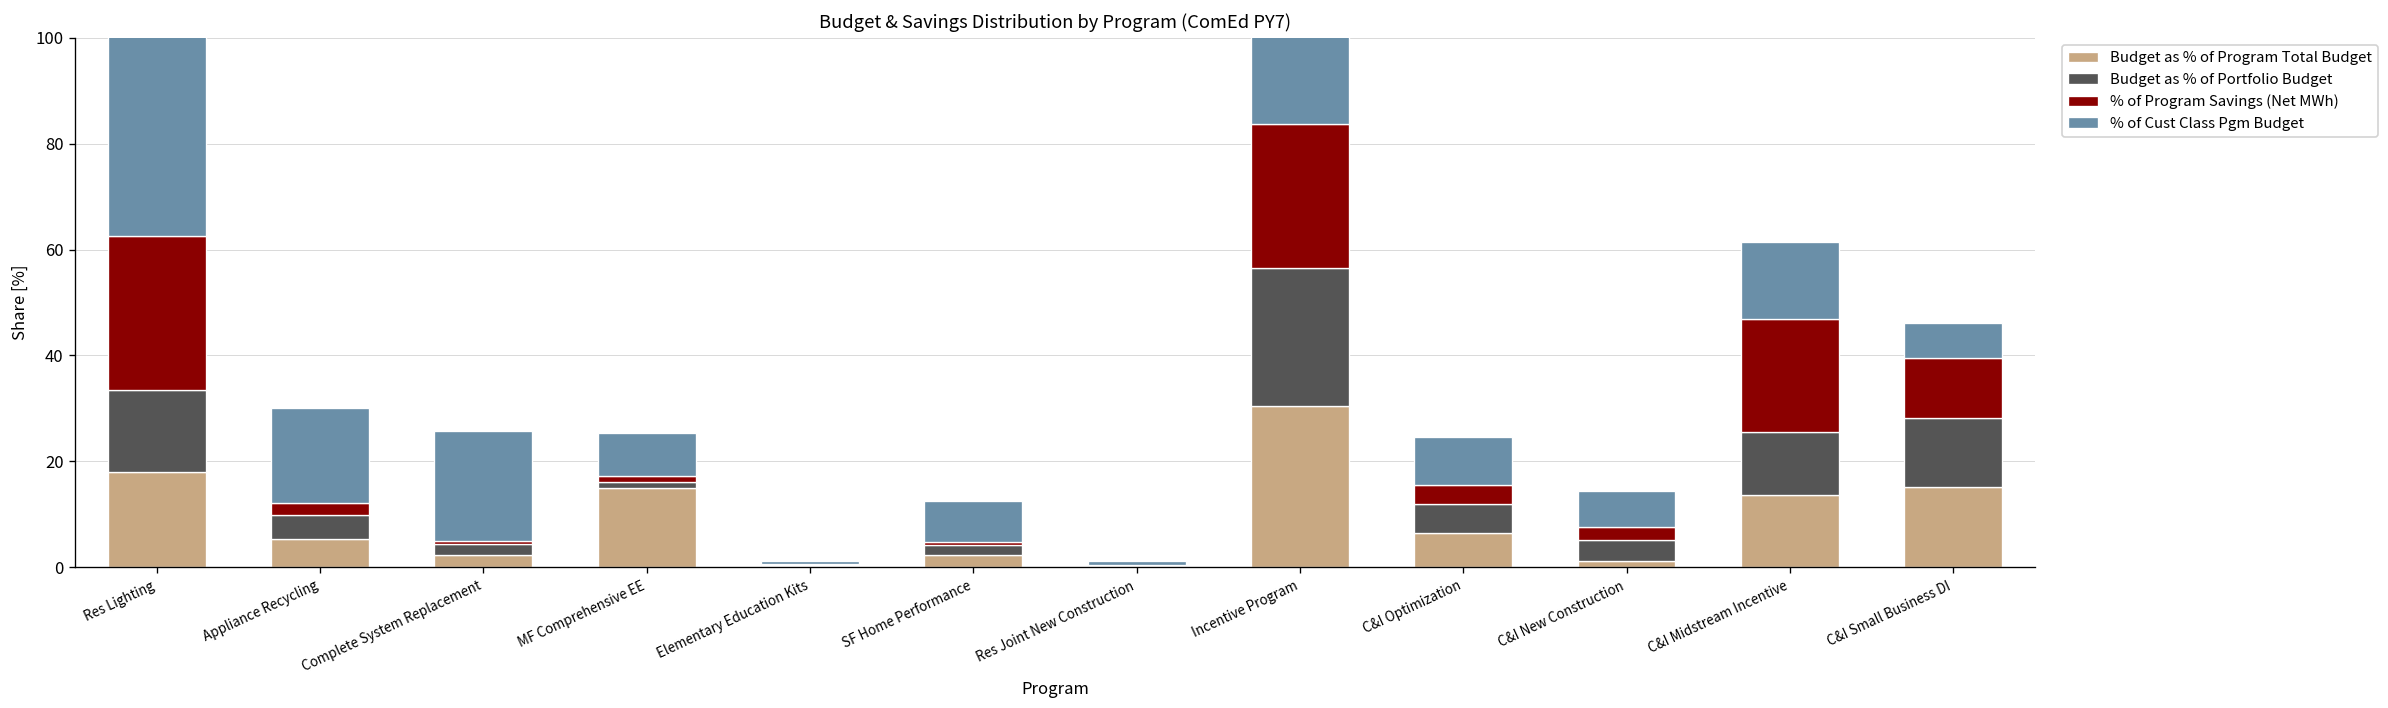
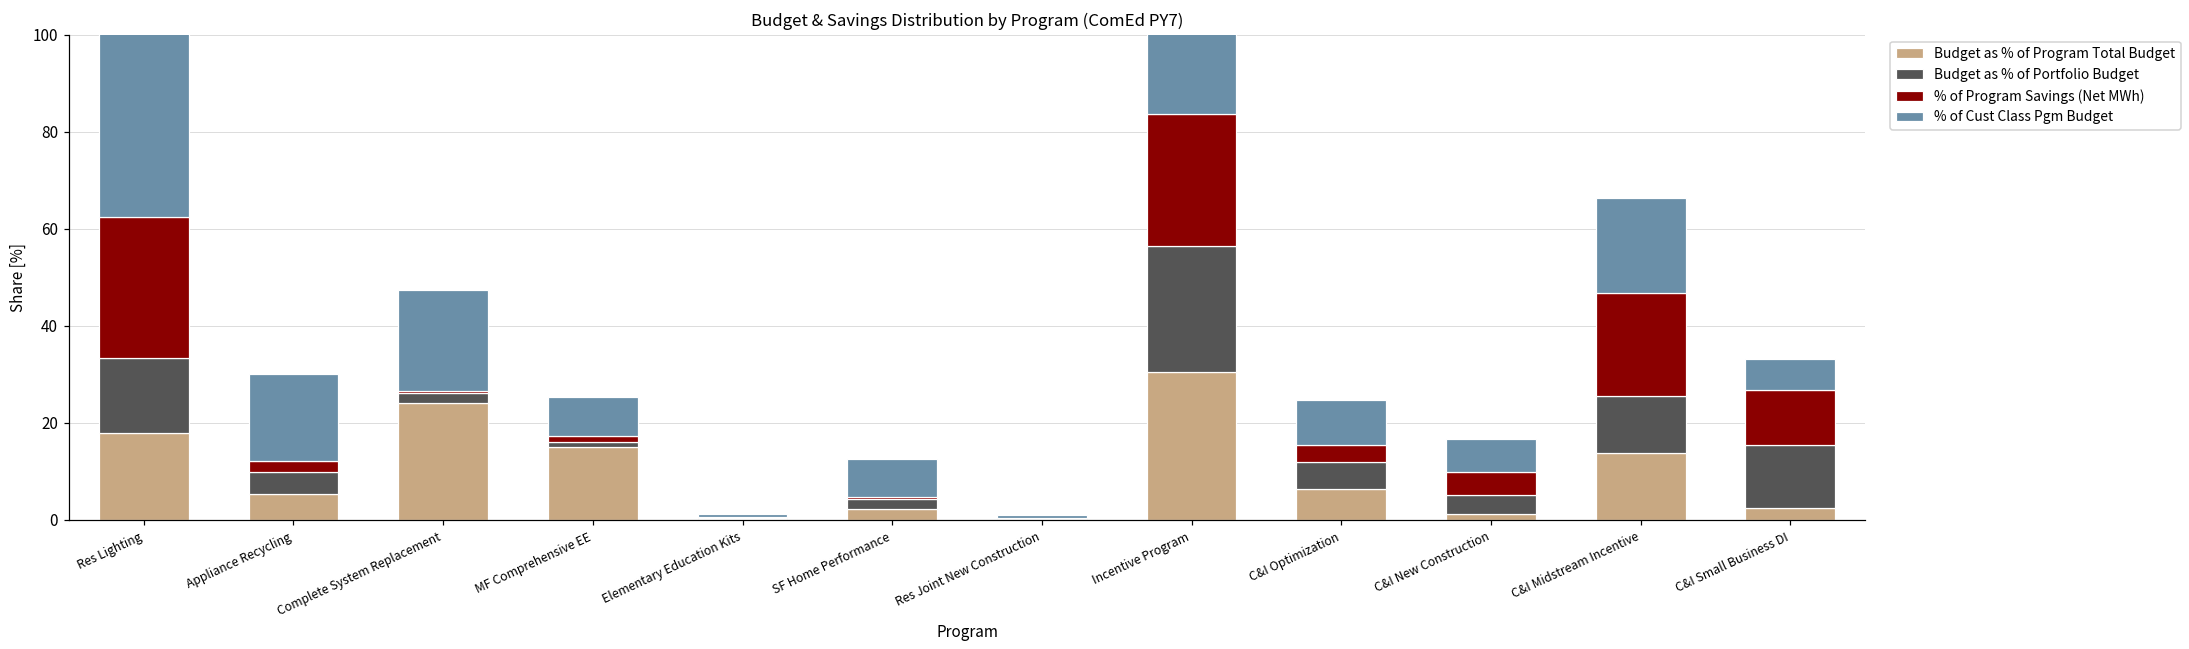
  {
    "Budget as % of Program Total Budget": {
      "Res Lighting": 18,
      "Appliance Recycling": 5,
-     "Complete System Replacement": 2,
+     "Complete System Replacement": 24,
      "MF Comprehensive EE": 15,
      "SF Home Performance": 2,
      "Incentive Program": 30,
      "C&I Optimization": 6,
      "C&I New Construction": 1,
      "C&I Midstream Incentive": 14,
-     "C&I Small Business DI": 15
+     "C&I Small Business DI": 2
    },
    "Budget as % of Portfolio Budget": {
      "Res Lighting": 15,
      "Appliance Recycling": 5,
      "Complete System Replacement": 2,
      "MF Comprehensive EE": 1,
      "SF Home Performance": 2,
      "Incentive Program": 26,
      "C&I Optimization": 6,
      "C&I New Construction": 4,
      "C&I Midstream Incentive": 12,
      "C&I Small Business DI": 13
    },
    "% of Program Savings (Net MWh)": {
      "Res Lighting": 29,
      "Appliance Recycling": 2,
      "MF Comprehensive EE": 1,
      "SF Home Performance": 1,
      "Incentive Program": 27,
      "C&I Optimization": 4,
-     "C&I New Construction": 2,
+     "C&I New Construction": 5,
      "C&I Midstream Incentive": 21,
      "C&I Small Business DI": 11
    },
    "% of Cust Class Pgm Budget": {
      "Appliance Recycling": 18,
      "Complete System Replacement": 21,
      "MF Comprehensive EE": 8,
      "Elementary Education Kits": 1,
      "SF Home Performance": 8,
      "Res Joint New Construction": 1,
      "C&I Optimization": 9,
      "C&I New Construction": 7,
-     "C&I Midstream Incentive": 14,
+     "C&I Midstream Incentive": 19,
      "C&I Small Business DI": 7
    }
  }
